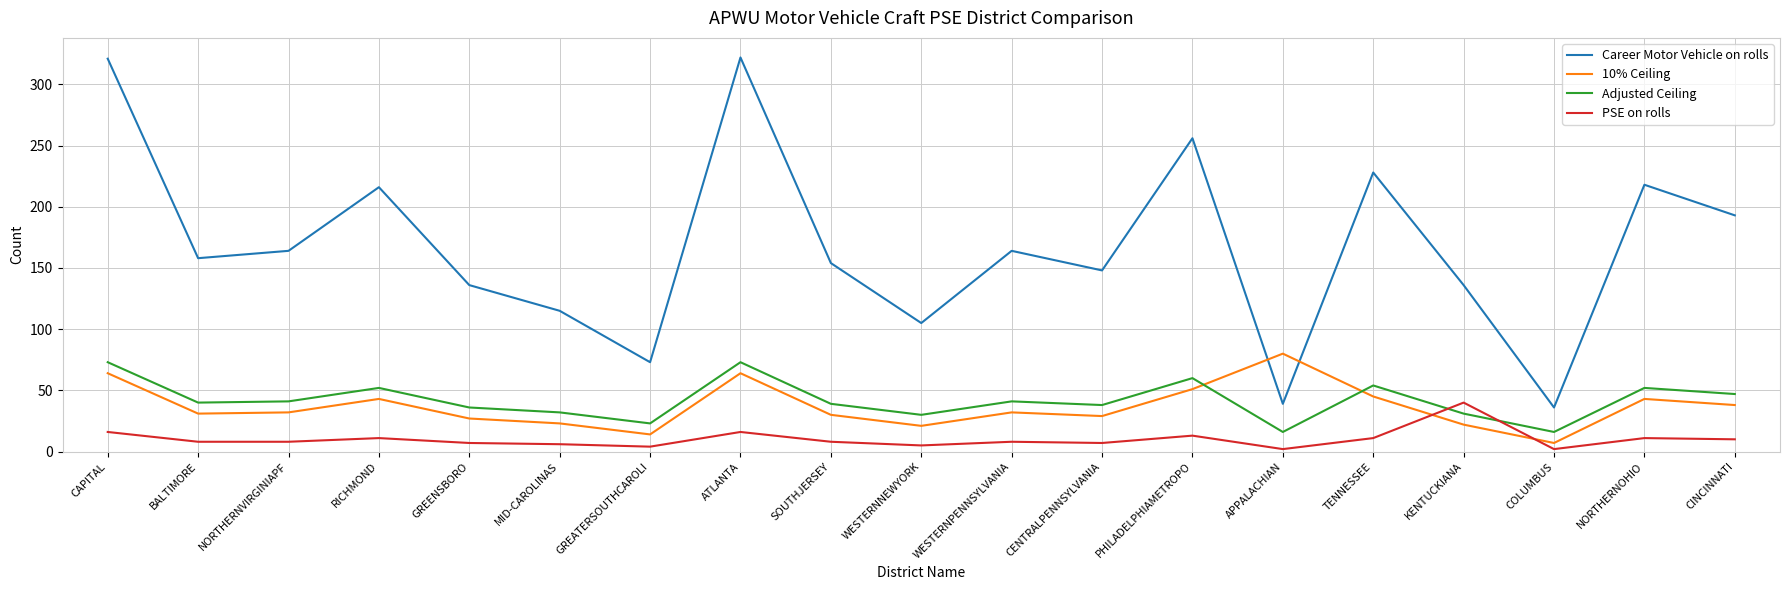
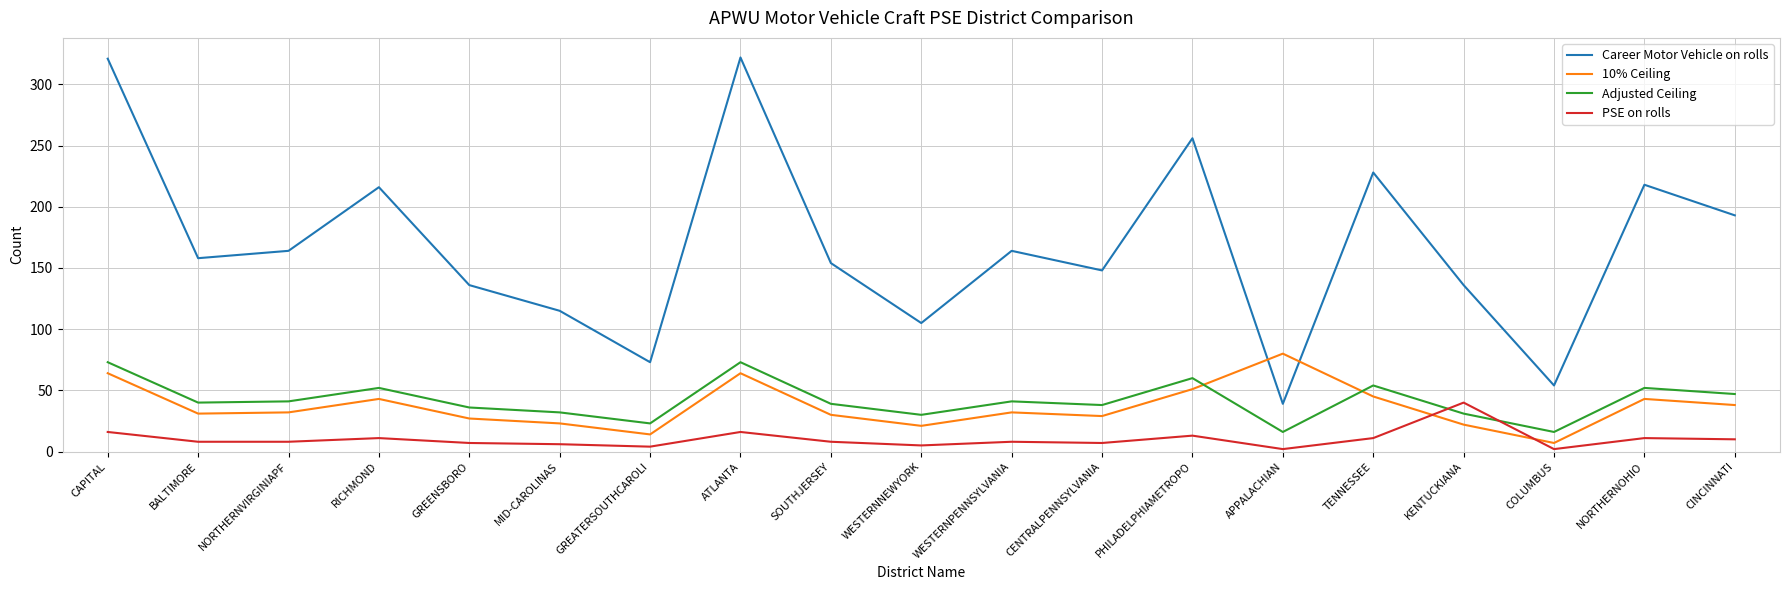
  {
    "Career Motor Vehicle on rolls": {
      "CAPITAL": 321,
      "BALTIMORE": 158,
      "NORTHERNVIRGINIAPF": 164,
      "RICHMOND": 216,
      "GREENSBORO": 136,
      "MID-CAROLINAS": 115,
      "GREATERSOUTHCAROLI": 73,
      "ATLANTA": 322,
      "SOUTHJERSEY": 154,
      "WESTERNNEWYORK": 105,
      "WESTERNPENNSYLVANIA": 164,
      "CENTRALPENNSYLVANIA": 148,
      "PHILADELPHIAMETROPO": 256,
      "APPALACHIAN": 39,
      "TENNESSEE": 228,
      "KENTUCKIANA": 136,
-     "COLUMBUS": 36,
+     "COLUMBUS": 54,
      "NORTHERNOHIO": 218,
      "CINCINNATI": 193
    },
    "10% Ceiling": {
      "CAPITAL": 64,
      "BALTIMORE": 31,
      "NORTHERNVIRGINIAPF": 32,
      "RICHMOND": 43,
      "GREENSBORO": 27,
      "MID-CAROLINAS": 23,
      "GREATERSOUTHCAROLI": 14,
      "ATLANTA": 64,
      "SOUTHJERSEY": 30,
      "WESTERNNEWYORK": 21,
      "WESTERNPENNSYLVANIA": 32,
      "CENTRALPENNSYLVANIA": 29,
      "PHILADELPHIAMETROPO": 51,
      "APPALACHIAN": 80,
      "TENNESSEE": 45,
      "KENTUCKIANA": 22,
      "COLUMBUS": 7,
      "NORTHERNOHIO": 43,
      "CINCINNATI": 38
    },
    "Adjusted Ceiling": {
      "CAPITAL": 73,
      "BALTIMORE": 40,
      "NORTHERNVIRGINIAPF": 41,
      "RICHMOND": 52,
      "GREENSBORO": 36,
      "MID-CAROLINAS": 32,
      "GREATERSOUTHCAROLI": 23,
      "ATLANTA": 73,
      "SOUTHJERSEY": 39,
      "WESTERNNEWYORK": 30,
      "WESTERNPENNSYLVANIA": 41,
      "CENTRALPENNSYLVANIA": 38,
      "PHILADELPHIAMETROPO": 60,
      "APPALACHIAN": 16,
      "TENNESSEE": 54,
      "KENTUCKIANA": 31,
      "COLUMBUS": 16,
      "NORTHERNOHIO": 52,
      "CINCINNATI": 47
    },
    "PSE on rolls": {
      "CAPITAL": 16,
      "BALTIMORE": 8,
      "NORTHERNVIRGINIAPF": 8,
      "RICHMOND": 11,
      "GREENSBORO": 7,
      "MID-CAROLINAS": 6,
      "GREATERSOUTHCAROLI": 4,
      "ATLANTA": 16,
      "SOUTHJERSEY": 8,
      "WESTERNNEWYORK": 5,
      "WESTERNPENNSYLVANIA": 8,
      "CENTRALPENNSYLVANIA": 7,
      "PHILADELPHIAMETROPO": 13,
      "APPALACHIAN": 2,
      "TENNESSEE": 11,
      "KENTUCKIANA": 40,
      "COLUMBUS": 2,
      "NORTHERNOHIO": 11,
      "CINCINNATI": 10
    }
  }
